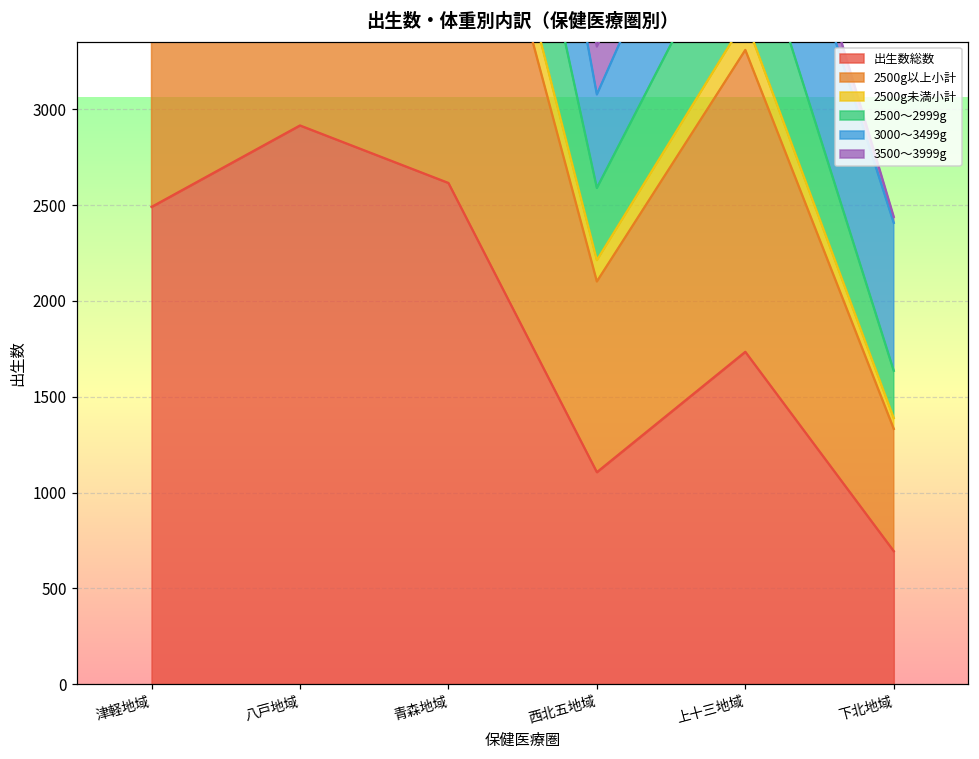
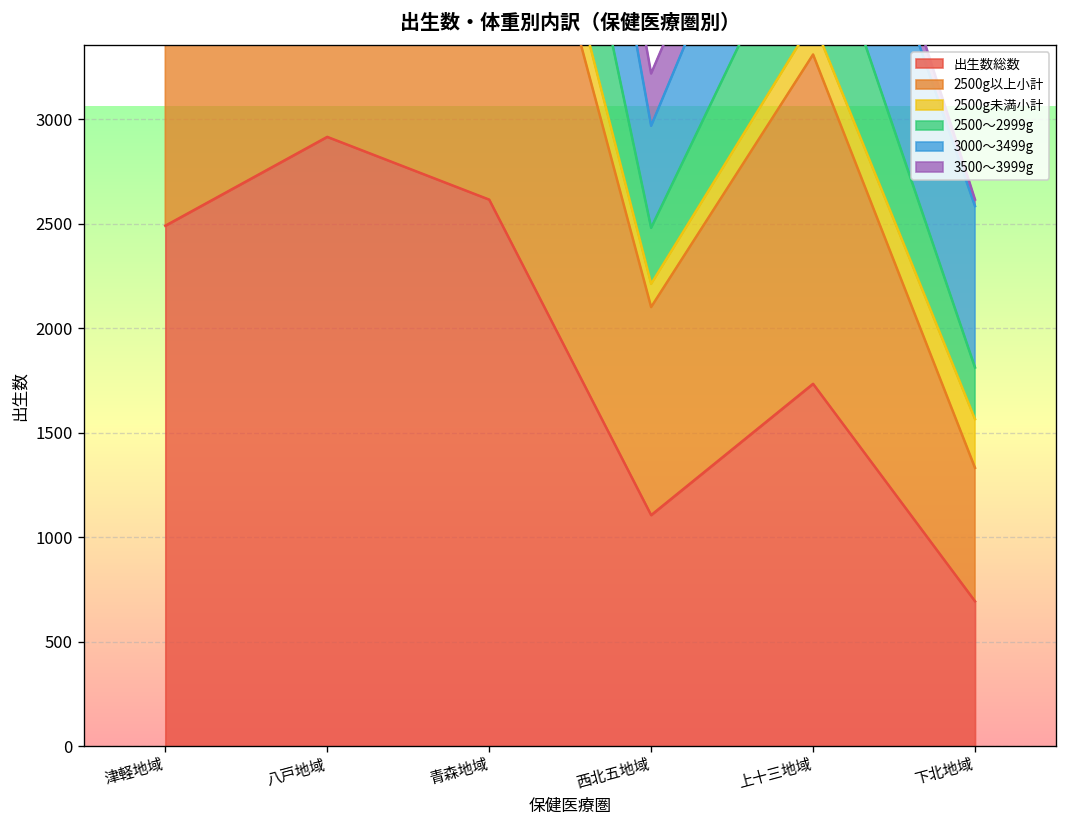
  {
    "2500g未満小計": {
      "西北五地域": 110,
-     "下北地域": 60
+     "下北地域": 230
    },
    "2500～2999g": {
-     "西北五地域": 380,
+     "西北五地域": 270,
      "下北地域": 250
    },
    "3000～3499g": {
      "西北五地域": 490,
      "下北地域": 770
    },
    "3500～3999g": {
      "西北五地域": 250,
      "下北地域": 30
    }
  }
